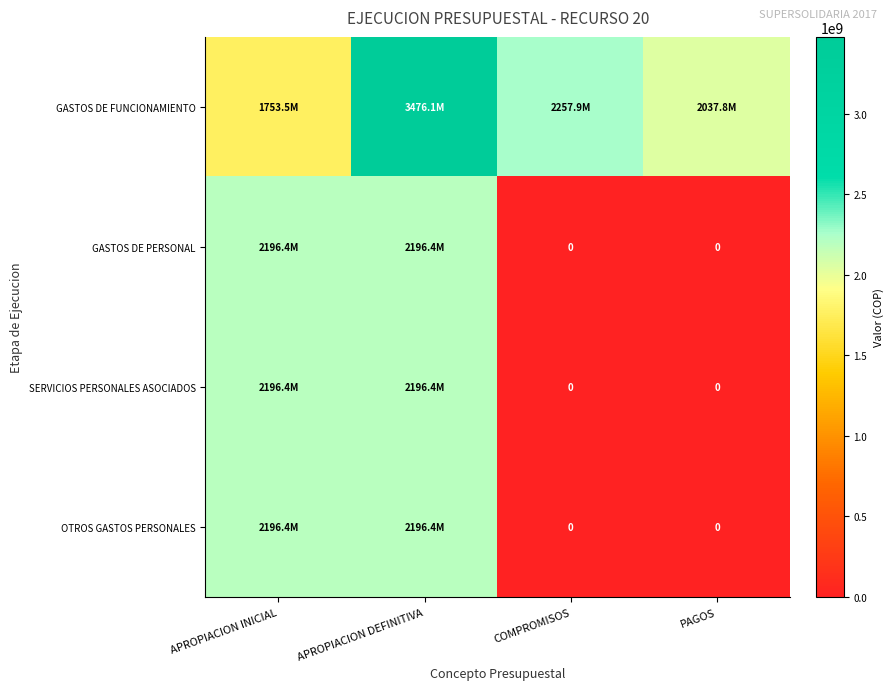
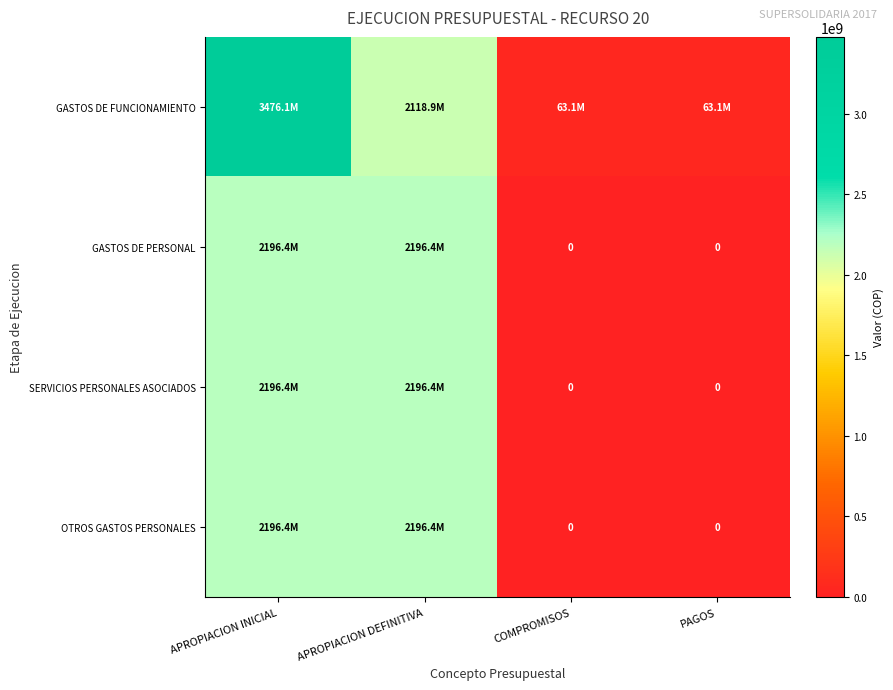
  {
    "GASTOS DE FUNCIONAMIENTO": {
-     "APROPIACION INICIAL": "1753.5M",
-     "APROPIACION DEFINITIVA": "3476.1M",
-     "COMPROMISOS": "2257.9M",
-     "PAGOS": "2037.8M"
+     "APROPIACION INICIAL": "3476.1M",
+     "APROPIACION DEFINITIVA": "2118.9M",
+     "COMPROMISOS": "63.1M",
+     "PAGOS": "63.1M"
    },
    "GASTOS DE PERSONAL": {
      "APROPIACION INICIAL": "2196.4M",
      "APROPIACION DEFINITIVA": "2196.4M",
      "COMPROMISOS": "0",
      "PAGOS": "0"
    },
    "SERVICIOS PERSONALES ASOCIADOS": {
      "APROPIACION INICIAL": "2196.4M",
      "APROPIACION DEFINITIVA": "2196.4M",
      "COMPROMISOS": "0",
      "PAGOS": "0"
    },
    "OTROS GASTOS PERSONALES": {
      "APROPIACION INICIAL": "2196.4M",
      "APROPIACION DEFINITIVA": "2196.4M",
      "COMPROMISOS": "0",
      "PAGOS": "0"
    }
  }
